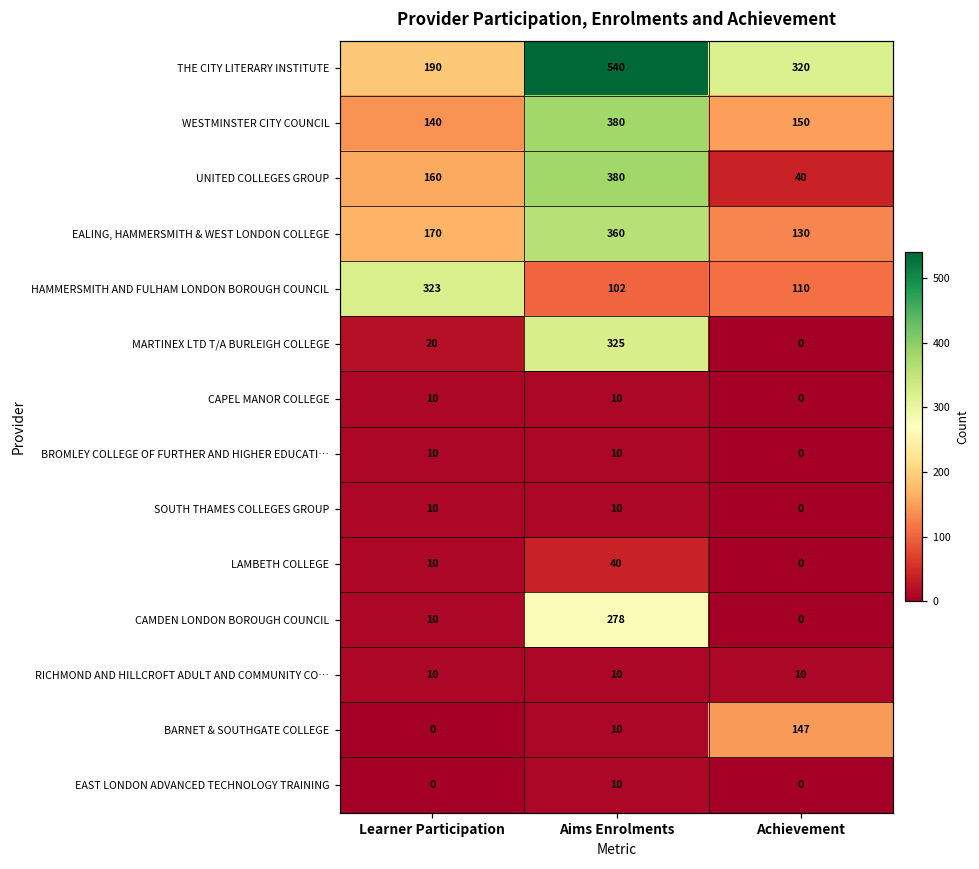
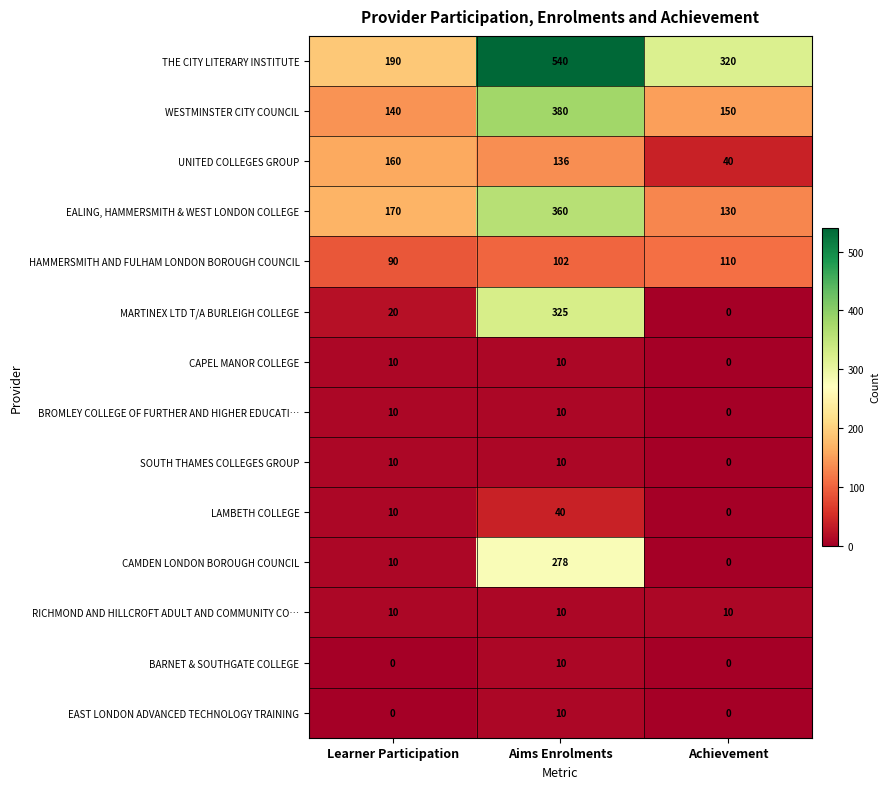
  {
    "THE CITY LITERARY INSTITUTE": {
      "Learner Participation": 190,
      "Aims Enrolments": 540,
      "Achievement": 320
    },
    "WESTMINSTER CITY COUNCIL": {
      "Learner Participation": 140,
      "Aims Enrolments": 380,
      "Achievement": 150
    },
    "UNITED COLLEGES GROUP": {
      "Learner Participation": 160,
-     "Aims Enrolments": 380,
+     "Aims Enrolments": 136,
      "Achievement": 40
    },
    "EALING, HAMMERSMITH & WEST LONDON COLLEGE": {
      "Learner Participation": 170,
      "Aims Enrolments": 360,
      "Achievement": 130
    },
    "HAMMERSMITH AND FULHAM LONDON BOROUGH COUNCIL": {
-     "Learner Participation": 323,
+     "Learner Participation": 90,
      "Aims Enrolments": 102,
      "Achievement": 110
    },
    "MARTINEX LTD T/A BURLEIGH COLLEGE": {
      "Learner Participation": 20,
      "Aims Enrolments": 325,
      "Achievement": 0
    },
    "CAPEL MANOR COLLEGE": {
      "Learner Participation": 10,
      "Aims Enrolments": 10,
      "Achievement": 0
    },
    "BROMLEY COLLEGE OF FURTHER AND HIGHER EDUCATI…": {
      "Learner Participation": 10,
      "Aims Enrolments": 10,
      "Achievement": 0
    },
    "SOUTH THAMES COLLEGES GROUP": {
      "Learner Participation": 10,
      "Aims Enrolments": 10,
      "Achievement": 0
    },
    "LAMBETH COLLEGE": {
      "Learner Participation": 10,
      "Aims Enrolments": 40,
      "Achievement": 0
    },
    "CAMDEN LONDON BOROUGH COUNCIL": {
      "Learner Participation": 10,
      "Aims Enrolments": 278,
      "Achievement": 0
    },
    "RICHMOND AND HILLCROFT ADULT AND COMMUNITY CO…": {
      "Learner Participation": 10,
      "Aims Enrolments": 10,
      "Achievement": 10
    },
    "BARNET & SOUTHGATE COLLEGE": {
      "Learner Participation": 0,
      "Aims Enrolments": 10,
-     "Achievement": 147
+     "Achievement": 0
    },
    "EAST LONDON ADVANCED TECHNOLOGY TRAINING": {
      "Learner Participation": 0,
      "Aims Enrolments": 10,
      "Achievement": 0
    }
  }
